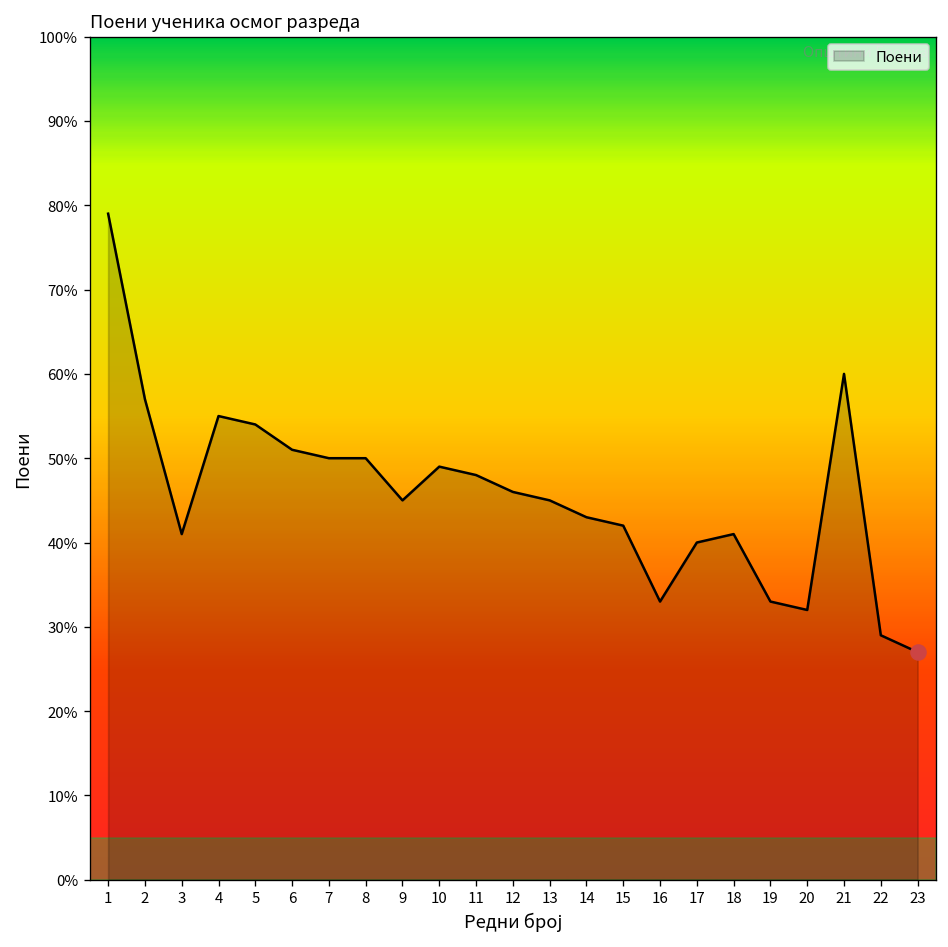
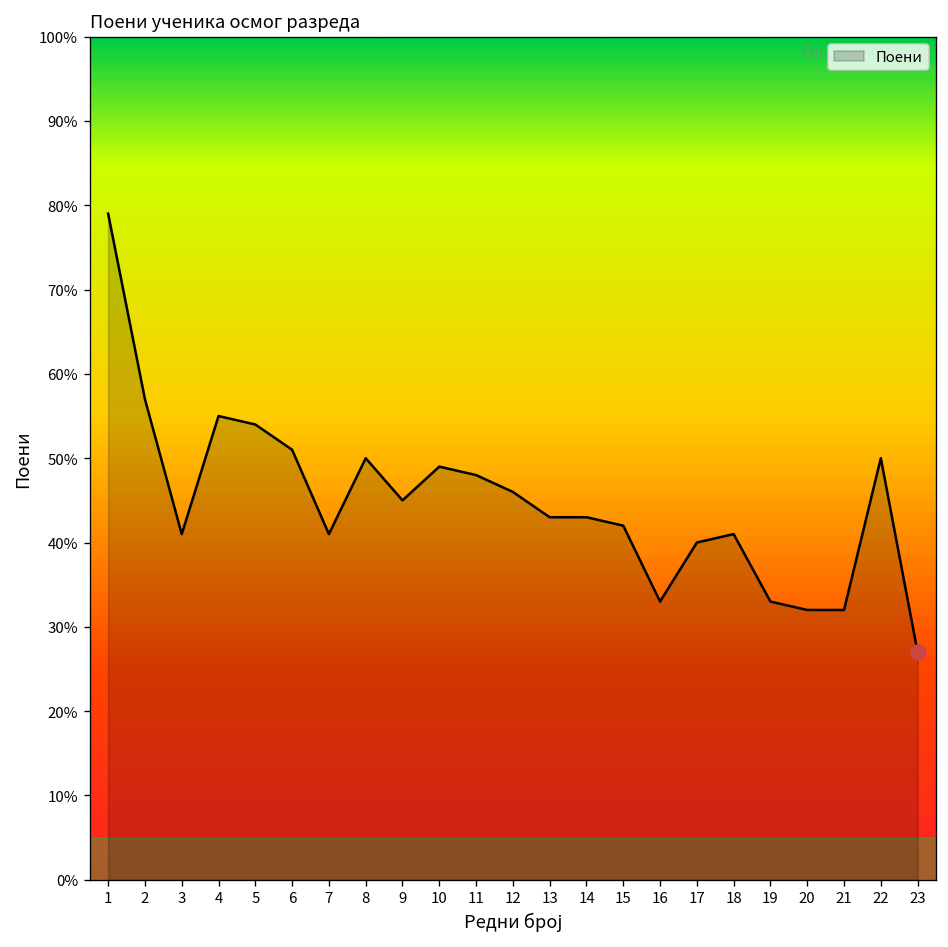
  {
    "Поени": {
      "1": "79%",
      "2": "57%",
      "3": "41%",
      "4": "55%",
      "5": "54%",
      "6": "51%",
-     "7": "50%",
+     "7": "41%",
      "8": "50%",
      "9": "45%",
      "10": "49%",
      "11": "48%",
      "12": "46%",
-     "13": "45%",
+     "13": "43%",
      "14": "43%",
      "15": "42%",
      "16": "33%",
      "17": "40%",
      "18": "41%",
      "19": "33%",
      "20": "32%",
-     "21": "60%",
-     "22": "29%"
+     "21": "32%",
+     "22": "50%"
    }
  }
